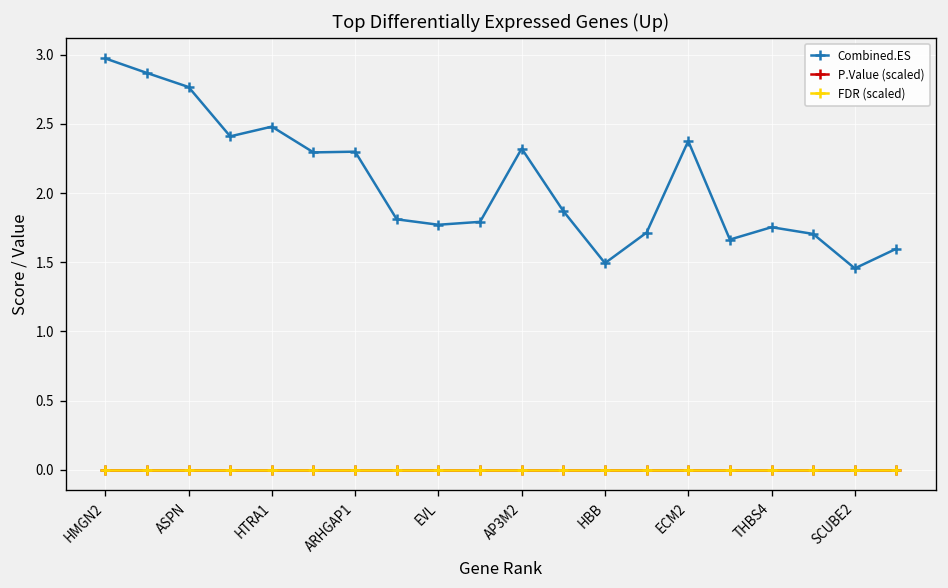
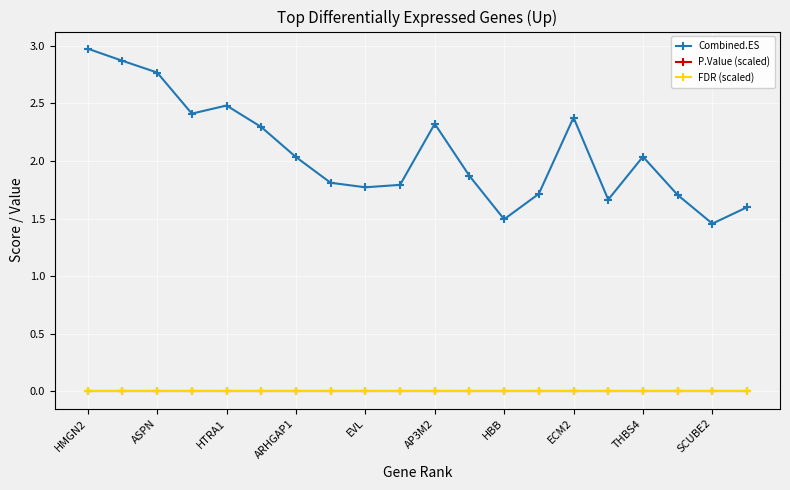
  {
    "Combined.ES": {
      "HMGN2": 2.97,
      "ASPN": 2.77,
      "HTRA1": 2.48,
-     "ARHGAP1": 2.30,
+     "ARHGAP1": 2.03,
      "EVL": 1.77,
      "AP3M2": 2.32,
      "HBB": 1.49,
      "ECM2": 2.38,
-     "THBS4": 1.75,
+     "THBS4": 2.04,
      "SCUBE2": 1.46
    },
    "FDR (scaled)": {
      "HMGN2": 0.00,
      "ASPN": 0.00,
      "HTRA1": 0.00,
      "ARHGAP1": 0.00,
      "EVL": 0.00,
      "AP3M2": 0.00,
      "HBB": 0.00,
      "ECM2": 0.00,
      "THBS4": 0.00,
      "SCUBE2": 0.00
    }
  }
